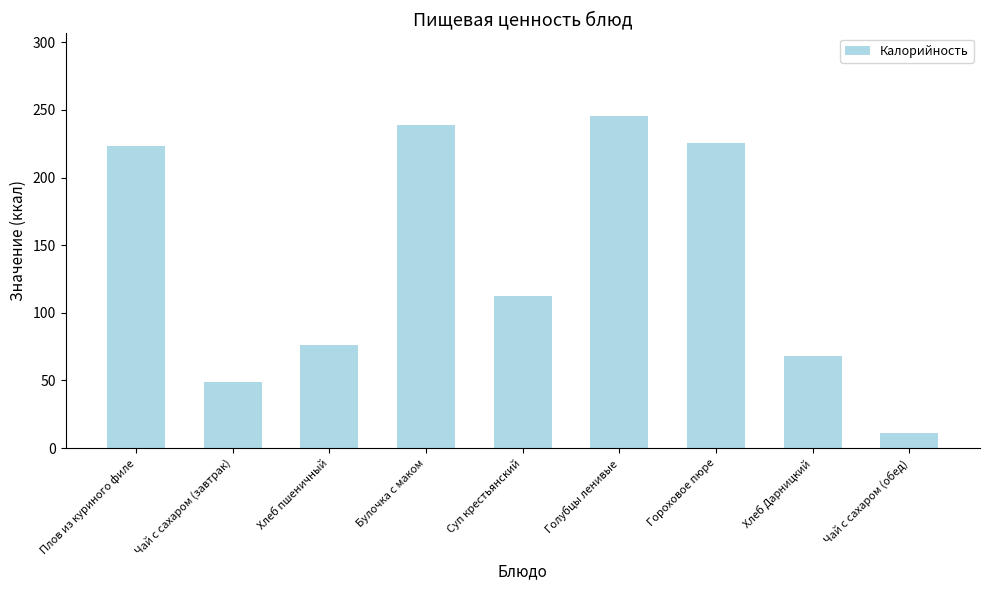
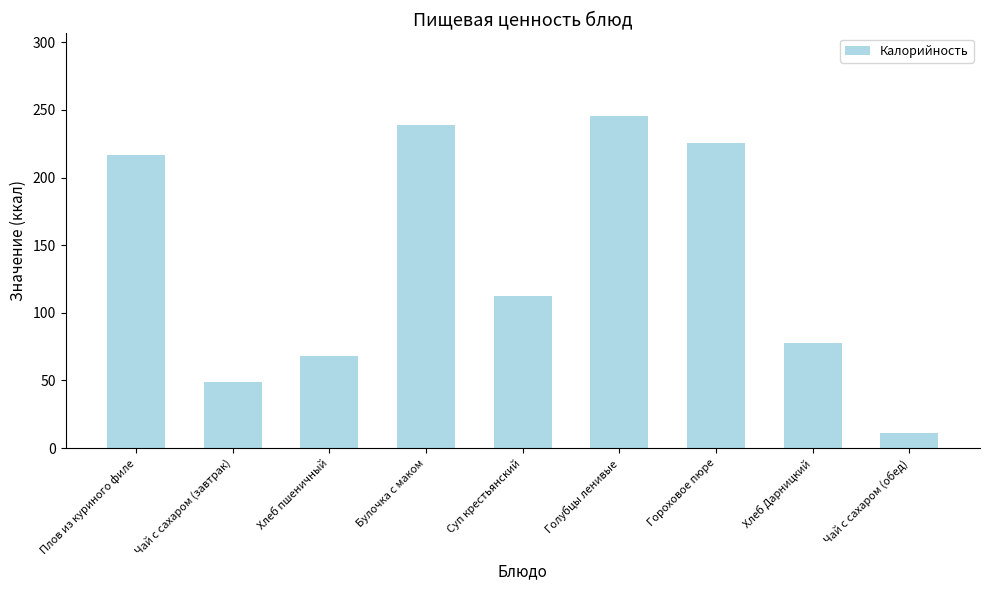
  {
-   "Плов из куриного филе": 223,
+   "Плов из куриного филе": 217,
    "Чай с сахаром (завтрак)": 49,
-   "Хлеб пшеничный": 76,
+   "Хлеб пшеничный": 68,
    "Булочка с маком": 239,
    "Суп крестьянский": 112,
    "Голубцы ленивые": 245,
    "Гороховое пюре": 226,
-   "Хлеб Дарницкий": 68,
+   "Хлеб Дарницкий": 78,
    "Чай с сахаром (обед)": 11
  }
